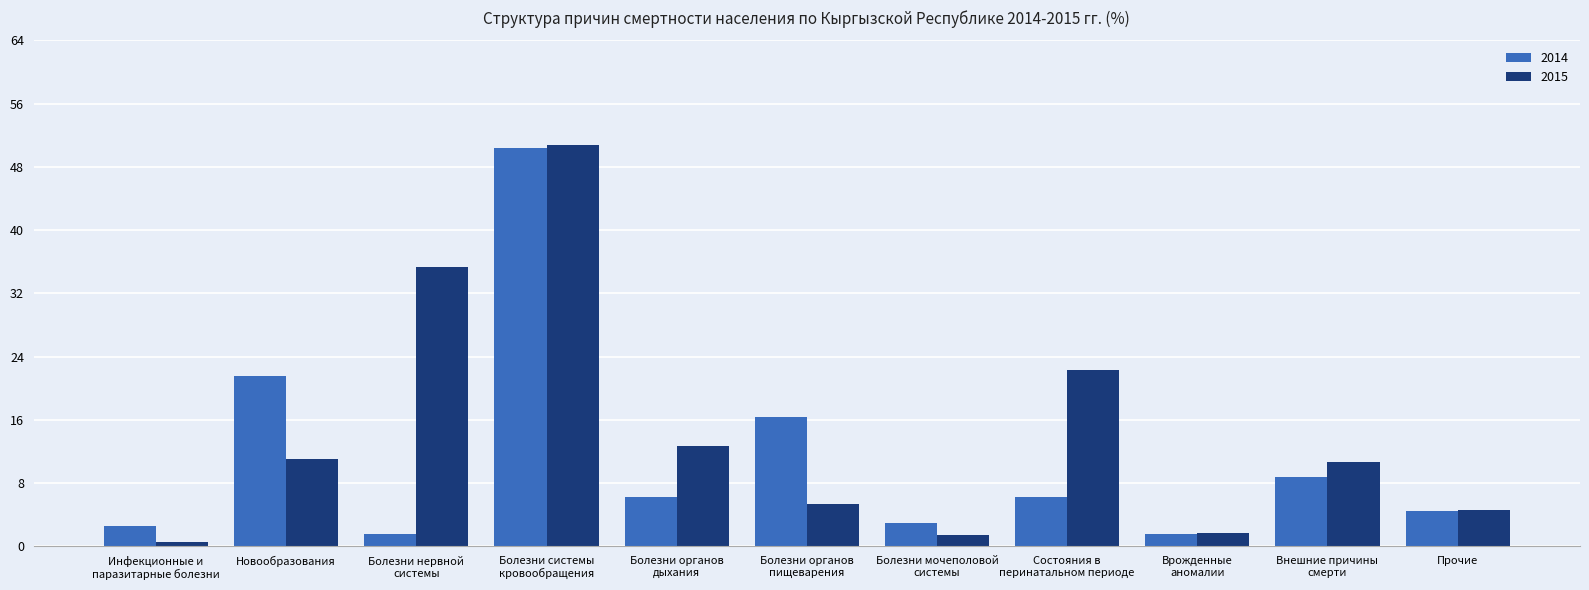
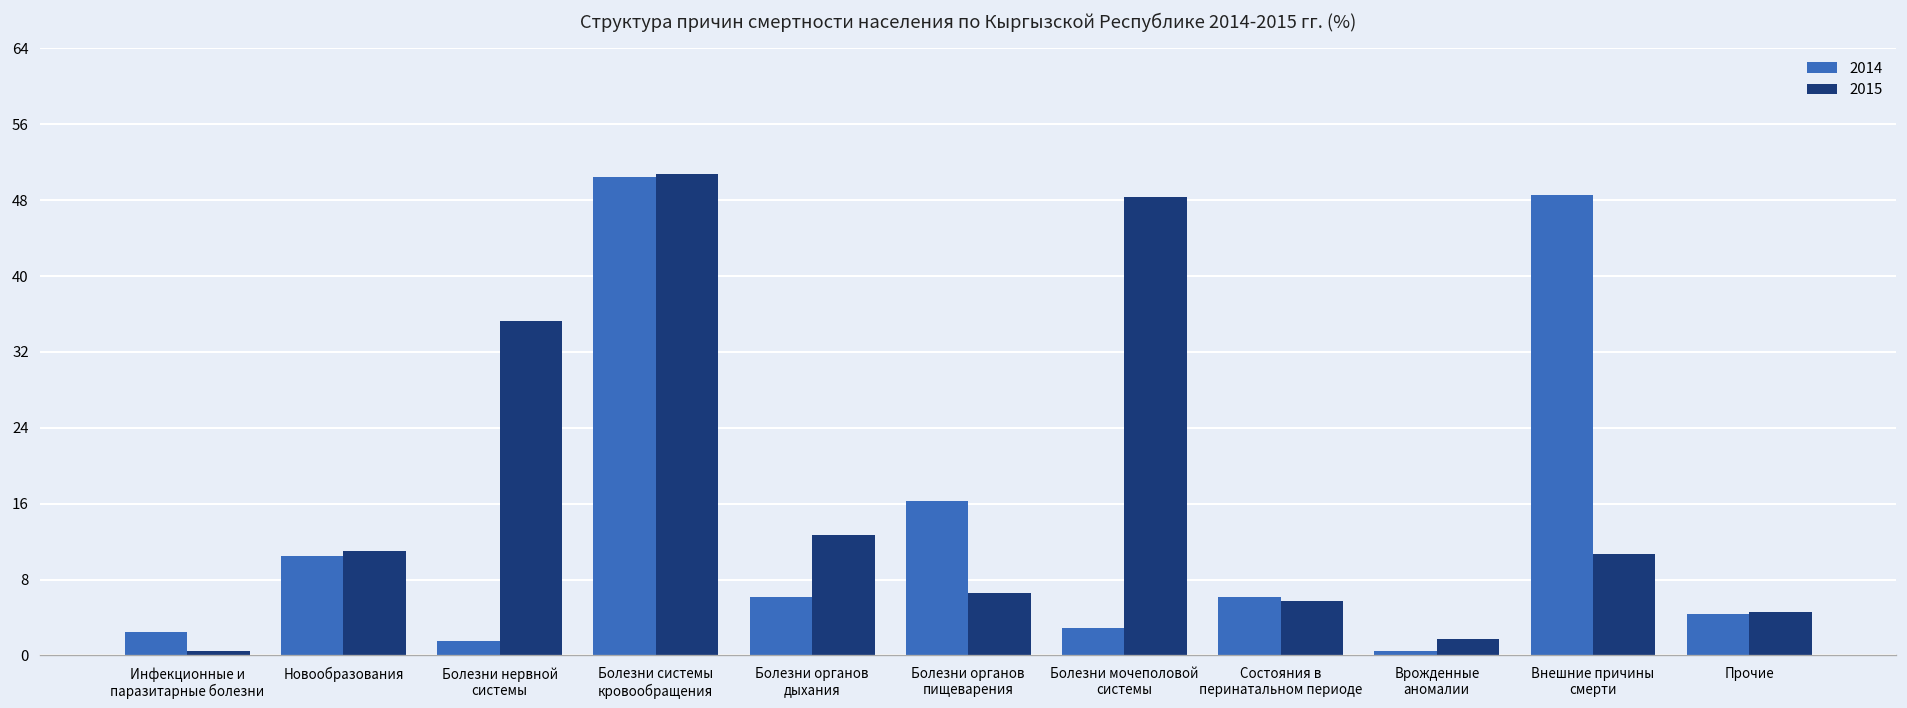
  {
    "2014": {
      "Инфекционные и паразитарные болезни": 3,
-     "Новообразования": 22,
+     "Новообразования": 11,
      "Болезни нервной системы": 2,
      "Болезни системы кровообращения": 50,
      "Болезни органов дыхания": 6,
      "Болезни органов пищеварения": 16,
      "Болезни мочеполовой системы": 3,
      "Состояния в перинатальном периоде": 6,
-     "Врожденные аномалии": 2,
-     "Внешние причины смерти": 9,
+     "Врожденные аномалии": 1,
+     "Внешние причины смерти": 49,
      "Прочие": 4
    },
    "2015": {
      "Инфекционные и паразитарные болезни": 1,
      "Новообразования": 11,
      "Болезни нервной системы": 35,
      "Болезни системы кровообращения": 51,
      "Болезни органов дыхания": 13,
-     "Болезни органов пищеварения": 5,
-     "Болезни мочеполовой системы": 1,
-     "Состояния в перинатальном периоде": 22,
+     "Болезни органов пищеварения": 7,
+     "Болезни мочеполовой системы": 48,
+     "Состояния в перинатальном периоде": 6,
      "Врожденные аномалии": 2,
      "Внешние причины смерти": 11,
      "Прочие": 5
    }
  }
